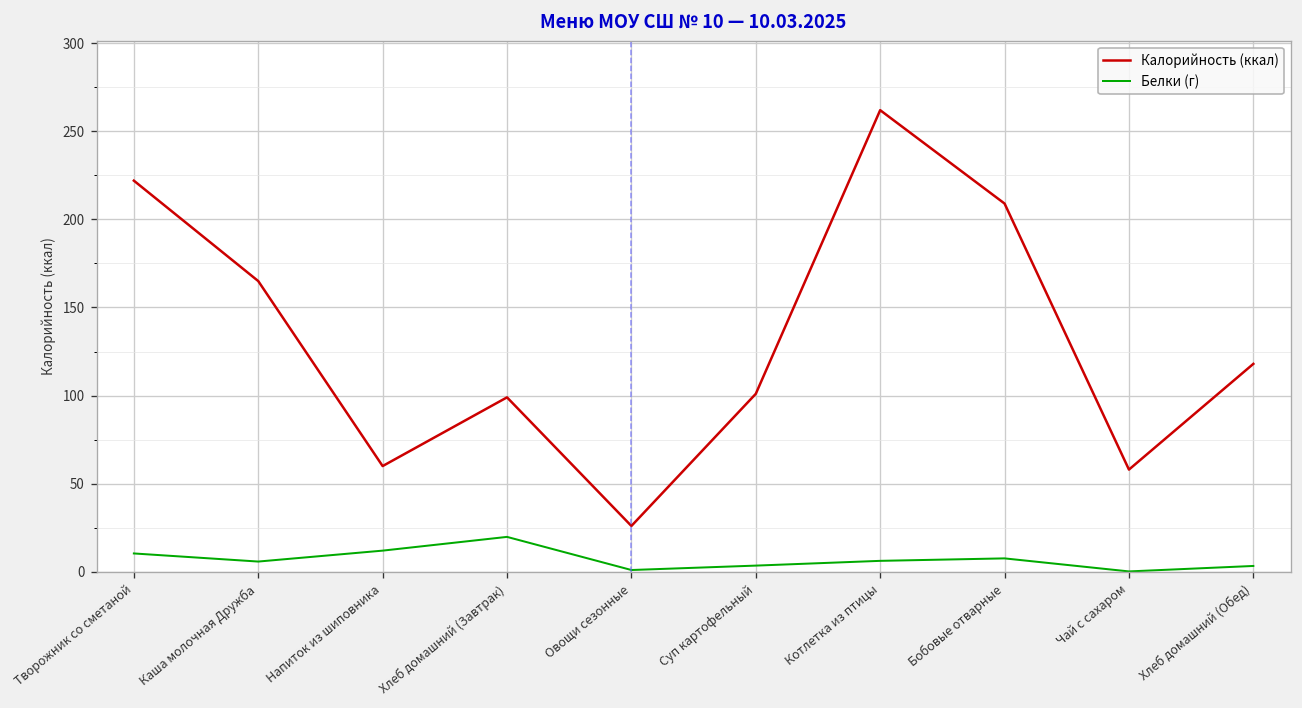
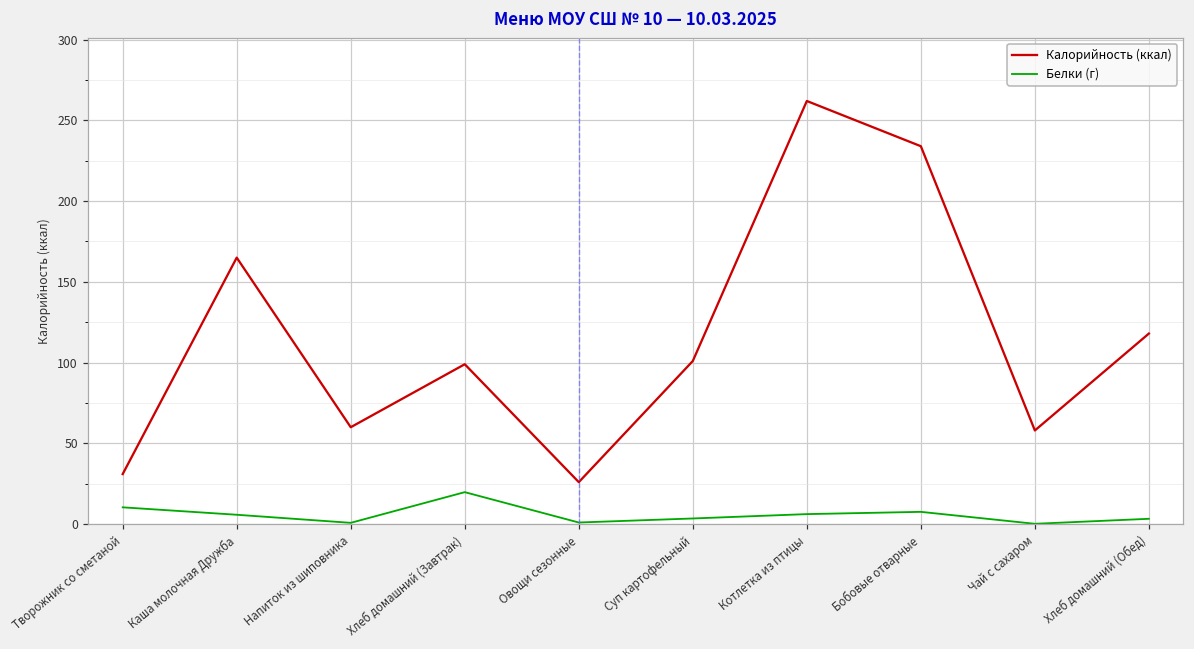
  {
    "Калорийность (ккал)": {
-     "Творожник со сметаной": 222,
+     "Творожник со сметаной": 31,
      "Каша молочная Дружба": 165,
      "Напиток из шиповника": 60,
      "Хлеб домашний (Завтрак)": 99,
      "Овощи сезонные": 26,
      "Суп картофельный": 101,
      "Котлетка из птицы": 262,
-     "Бобовые отварные": 209,
+     "Бобовые отварные": 234,
      "Чай с сахаром": 58,
      "Хлеб домашний (Обед)": 118
    },
    "Белки (г)": {
      "Творожник со сметаной": 10,
      "Каша молочная Дружба": 6,
-     "Напиток из шиповника": 12,
+     "Напиток из шиповника": 1,
      "Хлеб домашний (Завтрак)": 20,
      "Овощи сезонные": 1,
      "Суп картофельный": 4,
      "Котлетка из птицы": 6,
      "Бобовые отварные": 8,
      "Чай с сахаром": 0,
      "Хлеб домашний (Обед)": 3
    }
  }
